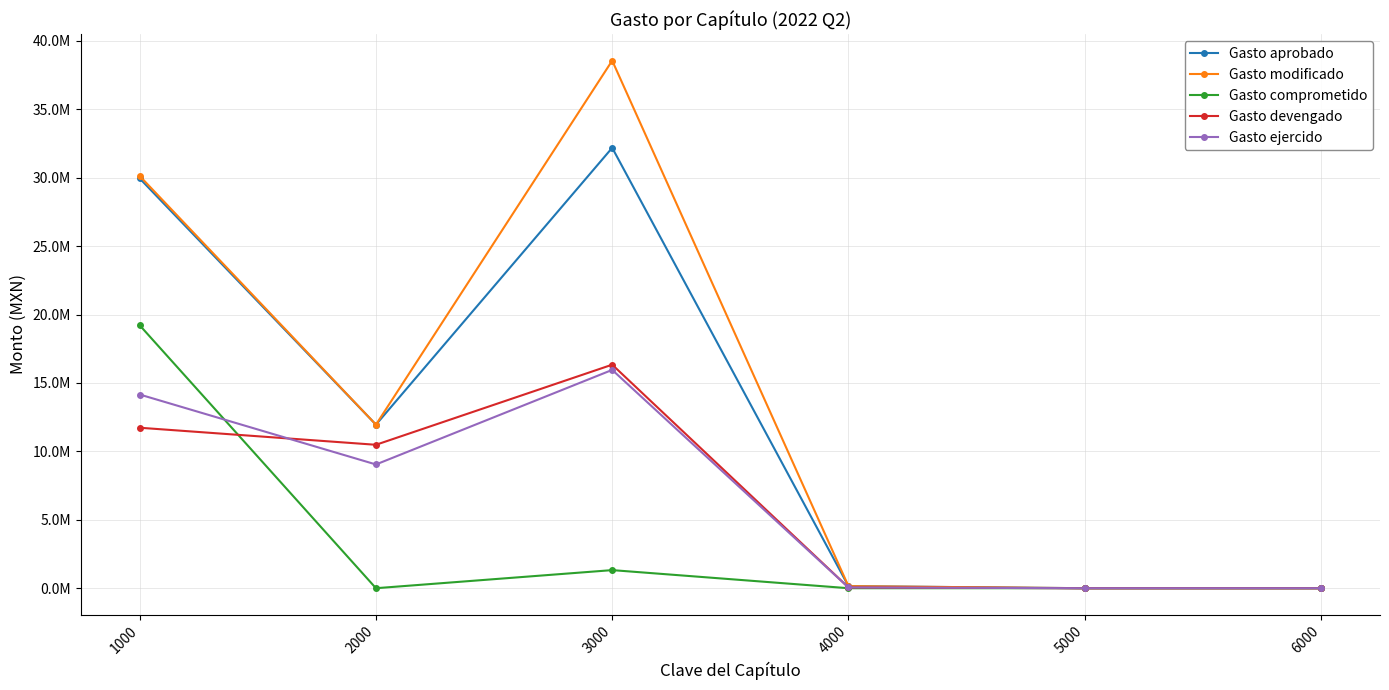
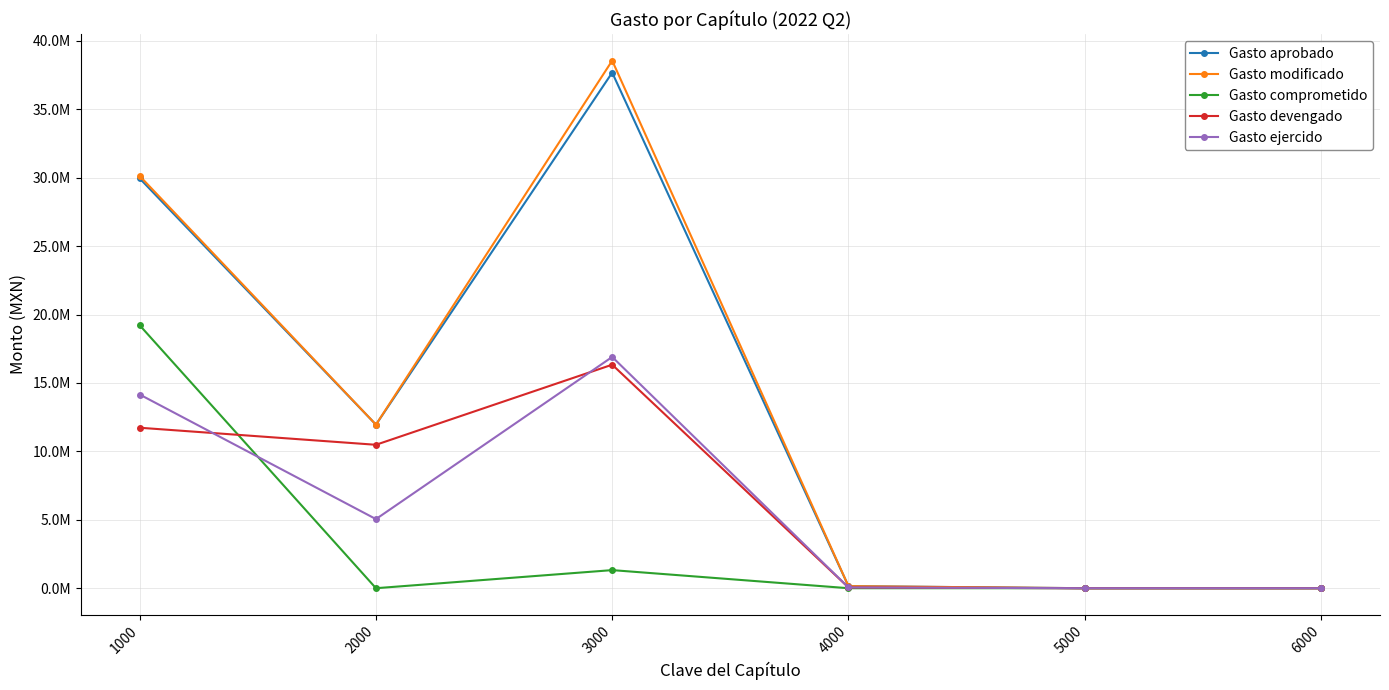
  {
    "Gasto aprobado": {
-     "3000": 32200000
+     "3000": 37700000
    },
    "Gasto modificado": {
      "3000": 38600000
    },
    "Gasto comprometido": {
      "1000": 19200000,
      "2000": 0,
      "3000": 1300000
    },
    "Gasto devengado": {
      "1000": 11700000,
      "2000": 10500000,
      "3000": 16300000
    },
    "Gasto ejercido": {
      "1000": 14200000,
-     "2000": 9000000,
-     "3000": 16000000
+     "2000": 5100000,
+     "3000": 16900000
    }
  }
